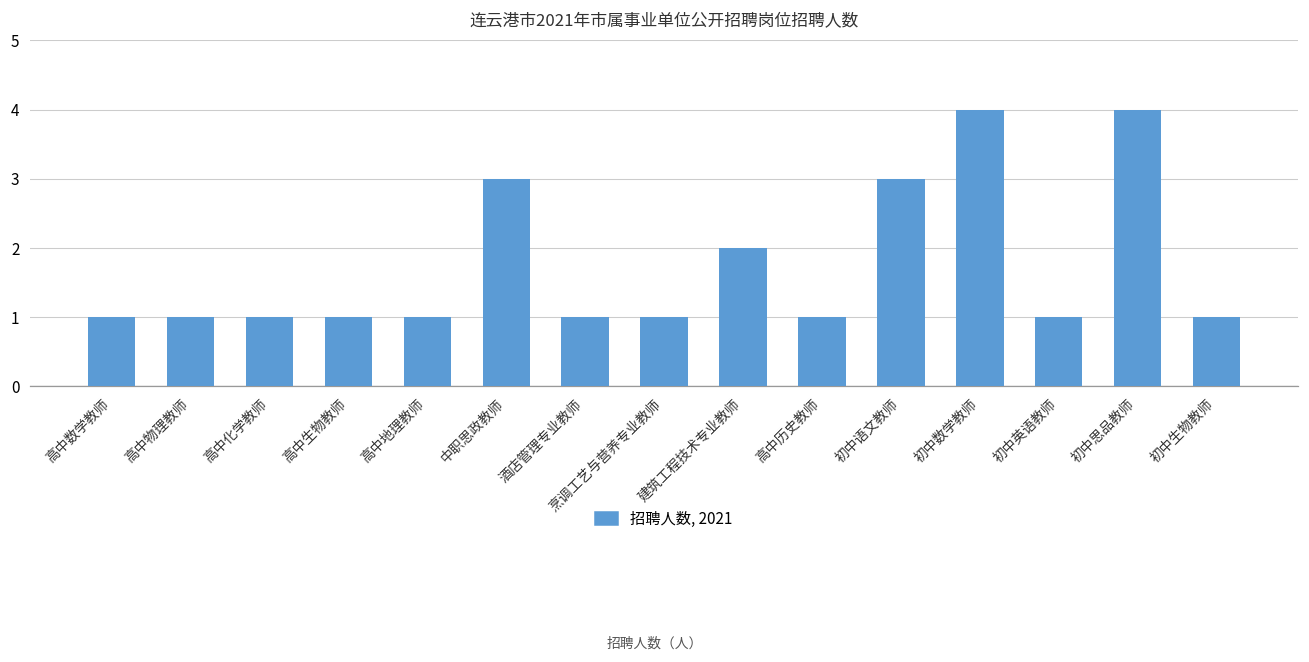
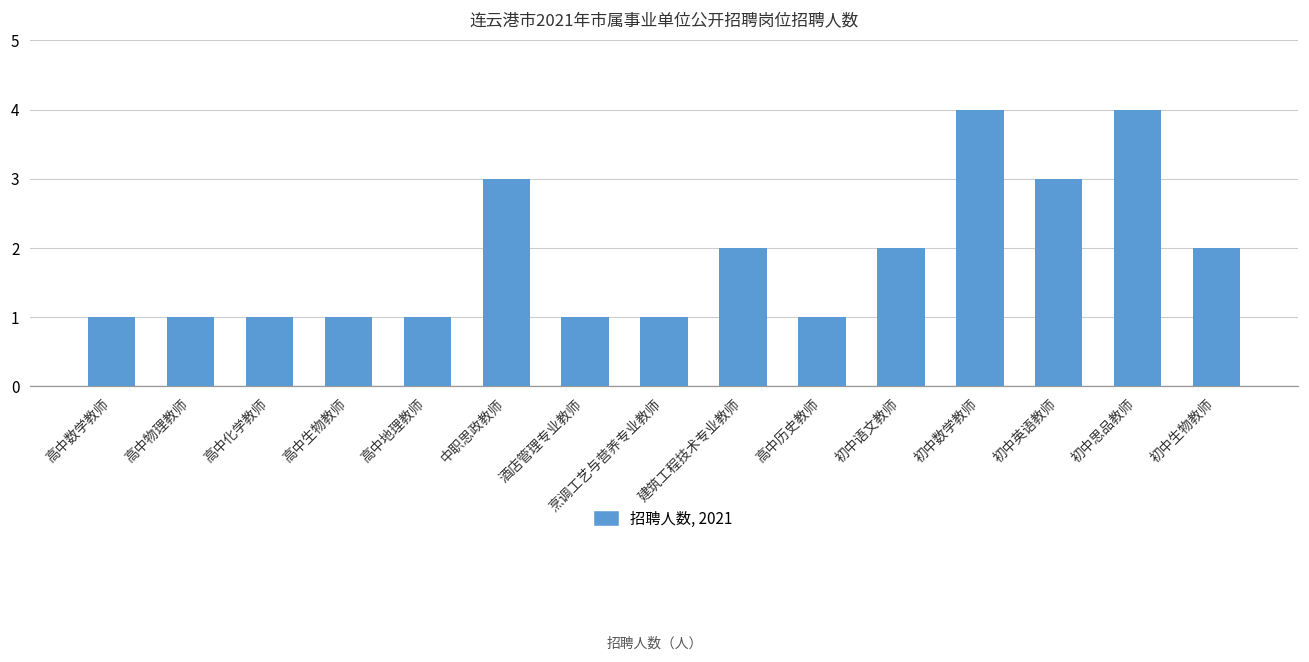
  {
    "高中数学教师": 1,
    "高中物理教师": 1,
    "高中化学教师": 1,
    "高中生物教师": 1,
    "高中地理教师": 1,
    "中职思政教师": 3,
    "酒店管理专业教师": 1,
    "烹调工艺与营养专业教师": 1,
    "建筑工程技术专业教师": 2,
    "高中历史教师": 1,
-   "初中语文教师": 3,
+   "初中语文教师": 2,
    "初中数学教师": 4,
-   "初中英语教师": 1,
+   "初中英语教师": 3,
    "初中思品教师": 4,
-   "初中生物教师": 1
+   "初中生物教师": 2
  }
